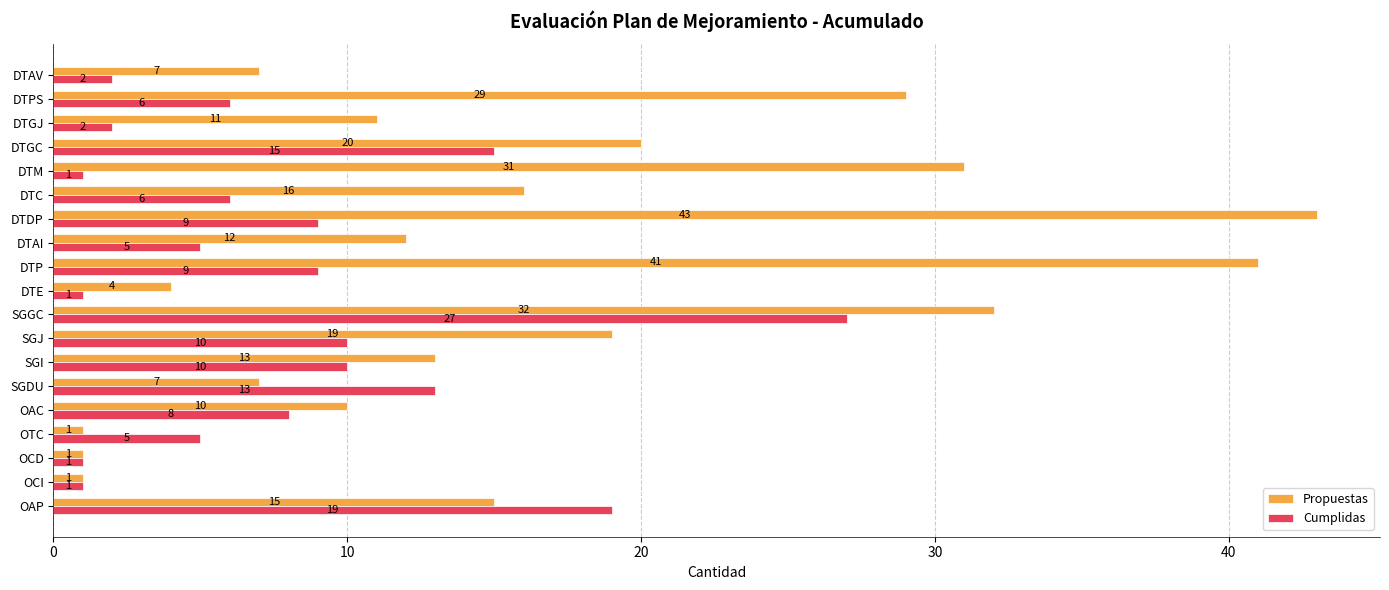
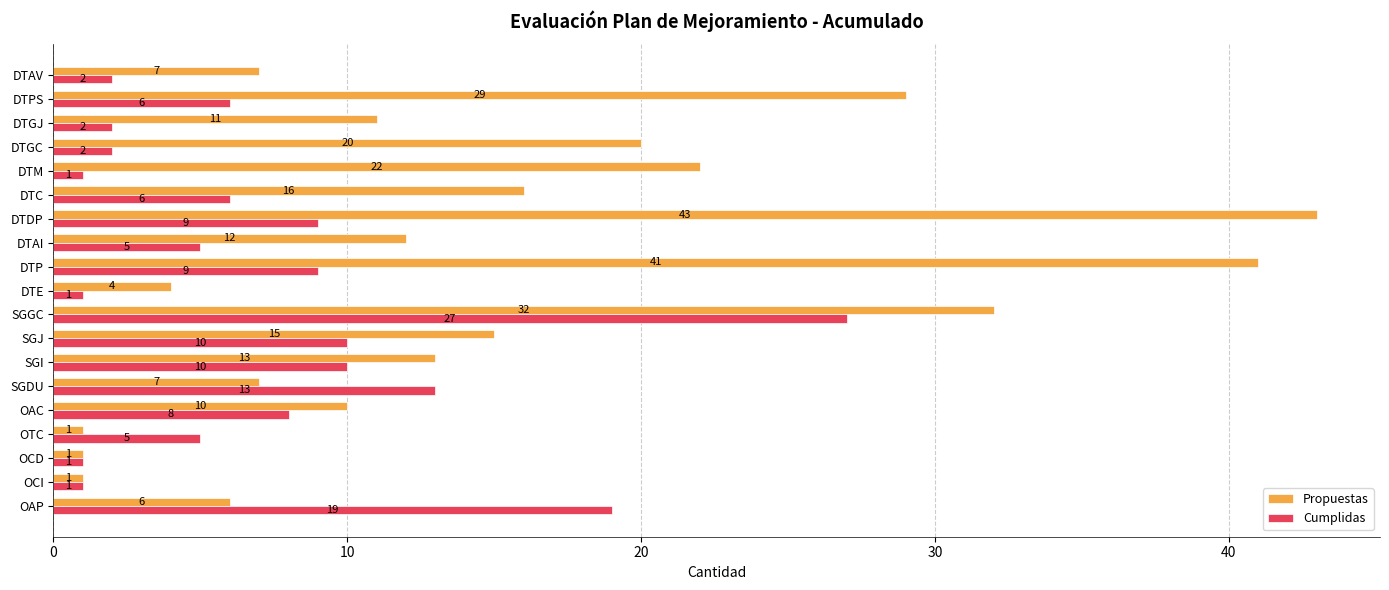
  {
    "Propuestas": {
      "DTAV": 7,
      "DTPS": 29,
      "DTGJ": 11,
      "DTGC": 20,
-     "DTM": 31,
+     "DTM": 22,
      "DTC": 16,
      "DTDP": 43,
      "DTAI": 12,
      "DTP": 41,
      "DTE": 4,
      "SGGC": 32,
-     "SGJ": 19,
+     "SGJ": 15,
      "SGI": 13,
      "SGDU": 7,
      "OAC": 10,
      "OTC": 1,
-     "OAP": 15
+     "OAP": 6
    },
    "Cumplidas": {
      "DTAV": 2,
      "DTPS": 6,
      "DTGJ": 2,
-     "DTGC": 15,
+     "DTGC": 2,
      "DTM": 1,
      "DTC": 6,
      "DTDP": 9,
      "DTAI": 5,
      "DTP": 9,
      "DTE": 1,
      "SGGC": 27,
      "SGJ": 10,
      "SGI": 10,
      "SGDU": 13,
      "OAC": 8,
      "OTC": 5,
      "OAP": 19
    }
  }
